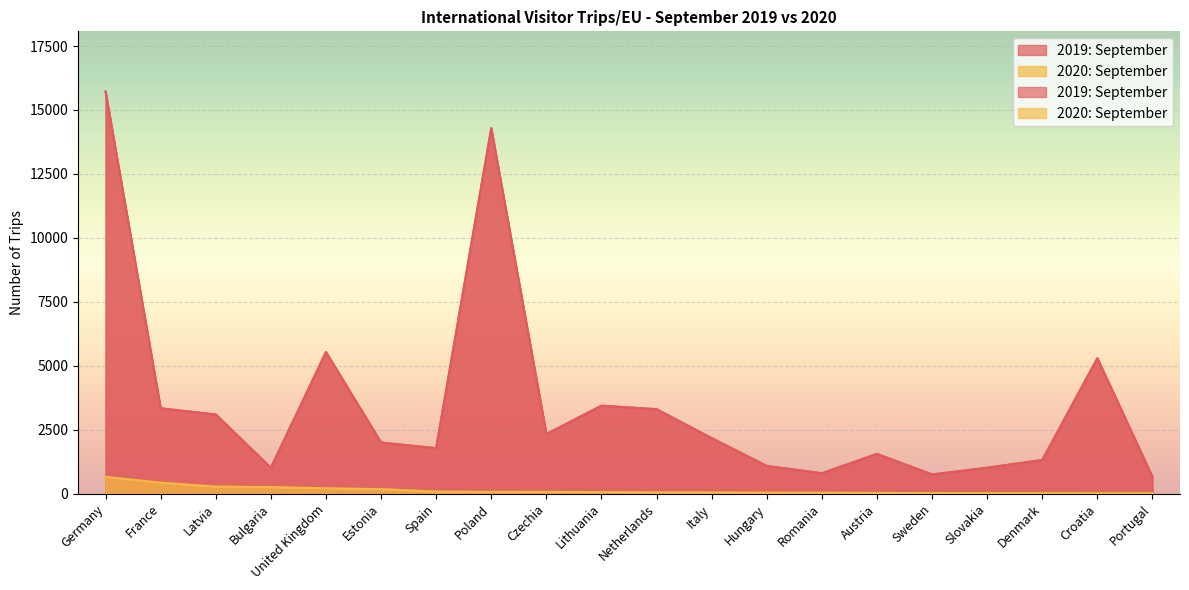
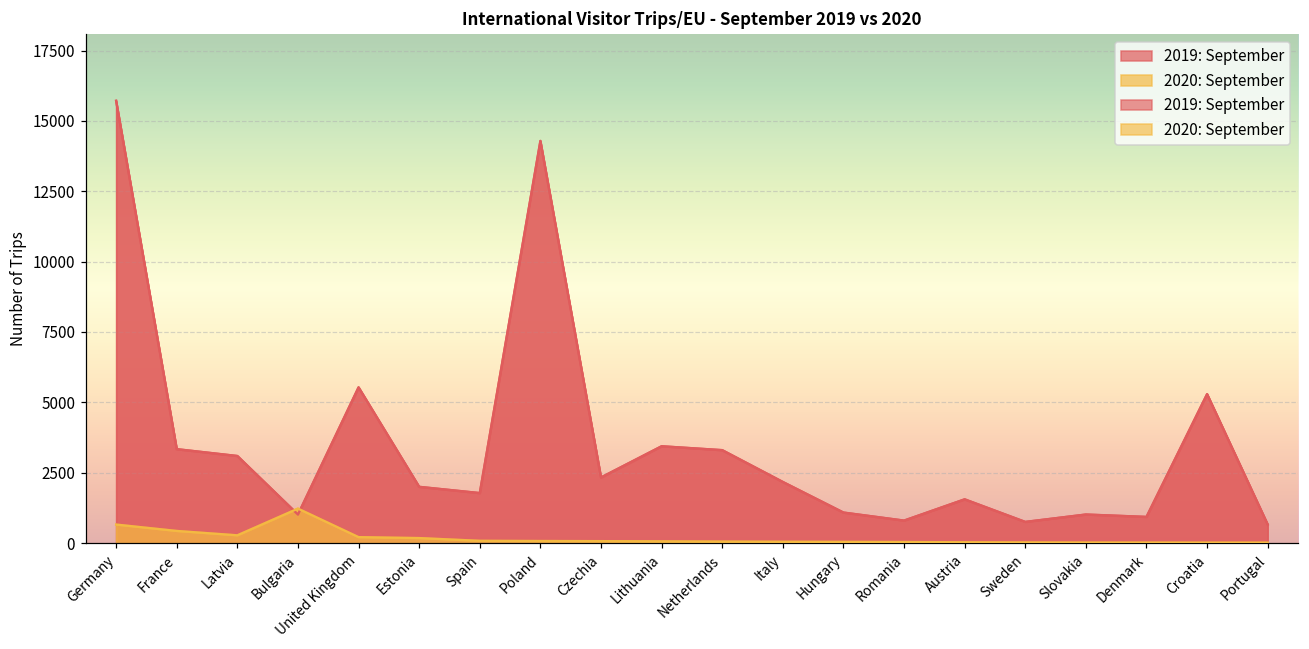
  {
    "2019: September": {
      "Germany": 15700,
      "France": 3300,
      "Latvia": 3100,
      "Bulgaria": 1000,
      "United Kingdom": 5500,
      "Estonia": 2000,
      "Spain": 1800,
      "Poland": 14300,
      "Czechia": 2300,
      "Lithuania": 3400,
      "Netherlands": 3300,
      "Italy": 2200,
      "Hungary": 1100,
      "Romania": 800,
      "Austria": 1600,
      "Sweden": 800,
      "Slovakia": 1000,
-     "Denmark": 1300,
+     "Denmark": 900,
      "Croatia": 5300,
      "Portugal": 700
    },
    "2020: September": {
      "Germany": 700,
      "France": 400,
      "Latvia": 300,
-     "Bulgaria": 300,
+     "Bulgaria": 1200,
      "United Kingdom": 200,
      "Estonia": 200,
      "Spain": 100,
      "Poland": 100,
      "Czechia": 100,
      "Lithuania": 100,
      "Netherlands": 100,
      "Italy": 0,
      "Hungary": 0,
      "Romania": 0,
      "Austria": 0,
      "Sweden": 0,
      "Slovakia": 0,
      "Denmark": 0,
      "Croatia": 0,
      "Portugal": 0
    }
  }
